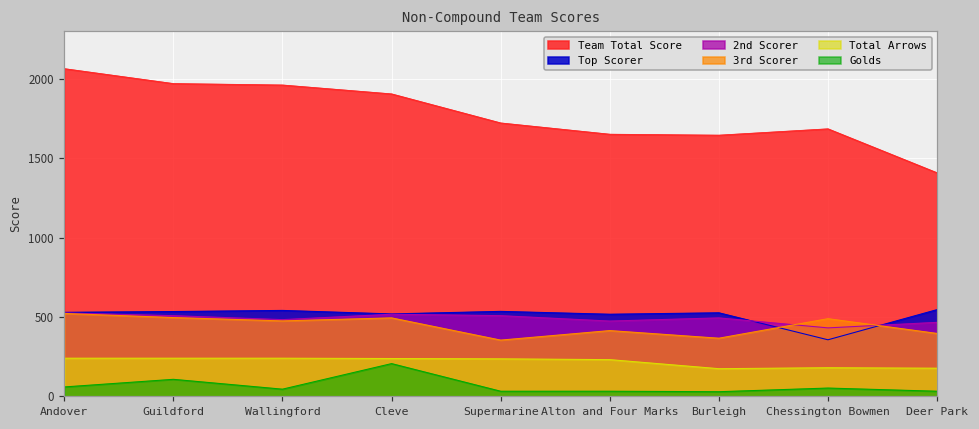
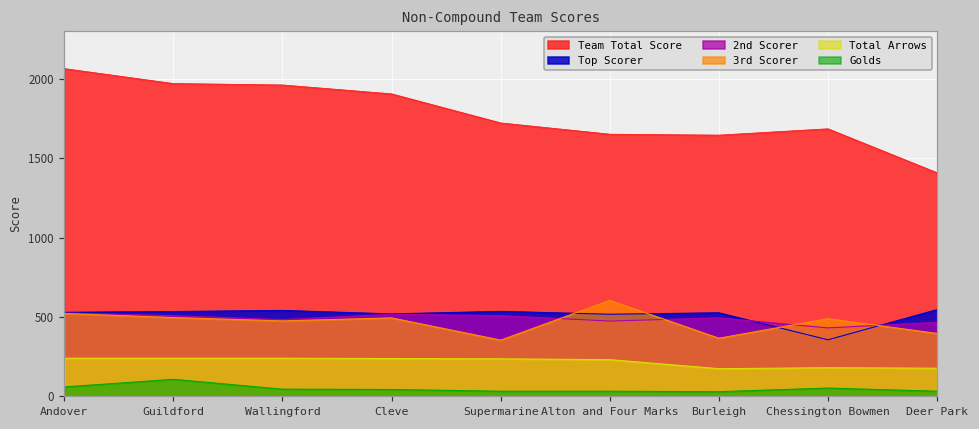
  {
    "Team Total Score": {
      "Andover": 2060,
      "Guildford": 1970,
      "Wallingford": 1960,
      "Cleve": 1910,
      "Supermarine": 1720,
      "Alton and Four Marks": 1650,
      "Burleigh": 1650,
      "Chessington Bowmen": 1690,
      "Deer Park": 1410
    },
    "Top Scorer": {
      "Guildford": 530,
      "Wallingford": 540,
      "Supermarine": 540,
      "Alton and Four Marks": 520,
      "Burleigh": 530,
      "Chessington Bowmen": 360,
      "Deer Park": 550
    },
    "2nd Scorer": {
      "Supermarine": 510,
      "Alton and Four Marks": 470,
      "Burleigh": 490,
      "Chessington Bowmen": 430,
      "Deer Park": 470
    },
    "3rd Scorer": {
      "Cleve": 490,
      "Supermarine": 350,
-     "Alton and Four Marks": 410,
+     "Alton and Four Marks": 600,
      "Burleigh": 370,
      "Chessington Bowmen": 490,
      "Deer Park": 400
    },
    "Total Arrows": {
      "Andover": 240,
      "Guildford": 240,
      "Wallingford": 240,
      "Cleve": 240,
      "Supermarine": 240,
      "Alton and Four Marks": 230,
      "Burleigh": 170,
      "Chessington Bowmen": 180,
      "Deer Park": 180
    },
    "Golds": {
      "Andover": 60,
      "Guildford": 110,
      "Wallingford": 50,
-     "Cleve": 210,
+     "Cleve": 40,
      "Supermarine": 30,
      "Alton and Four Marks": 30,
      "Burleigh": 30,
      "Chessington Bowmen": 50,
      "Deer Park": 30
    }
  }
